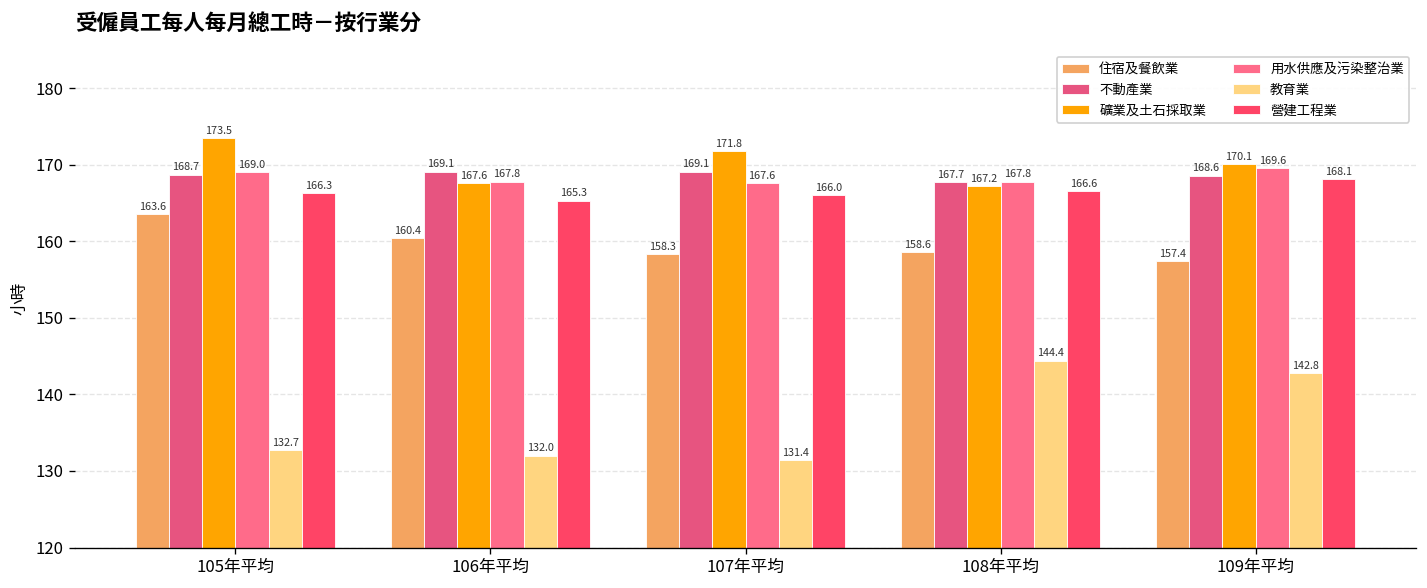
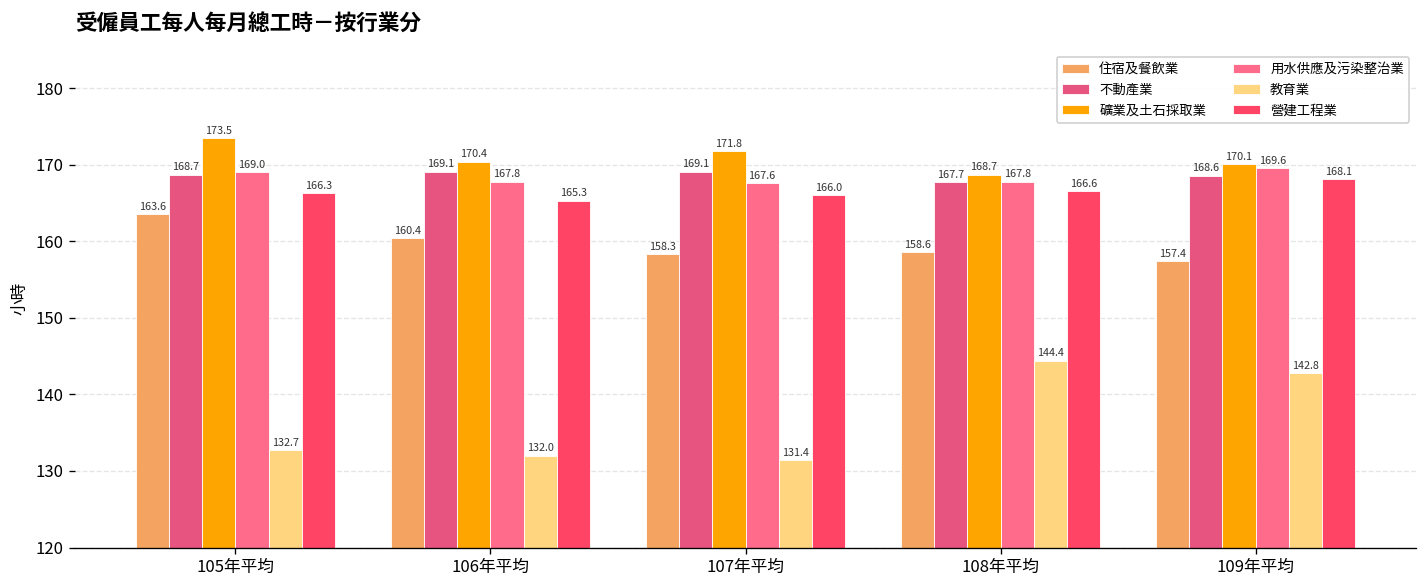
  {
    "礦業及土石採取業": {
      "105年平均": 173.5,
-     "106年平均": 167.6,
+     "106年平均": 170.4,
      "107年平均": 171.8,
-     "108年平均": 167.2,
+     "108年平均": 168.7,
      "109年平均": 170.1
    }
  }
